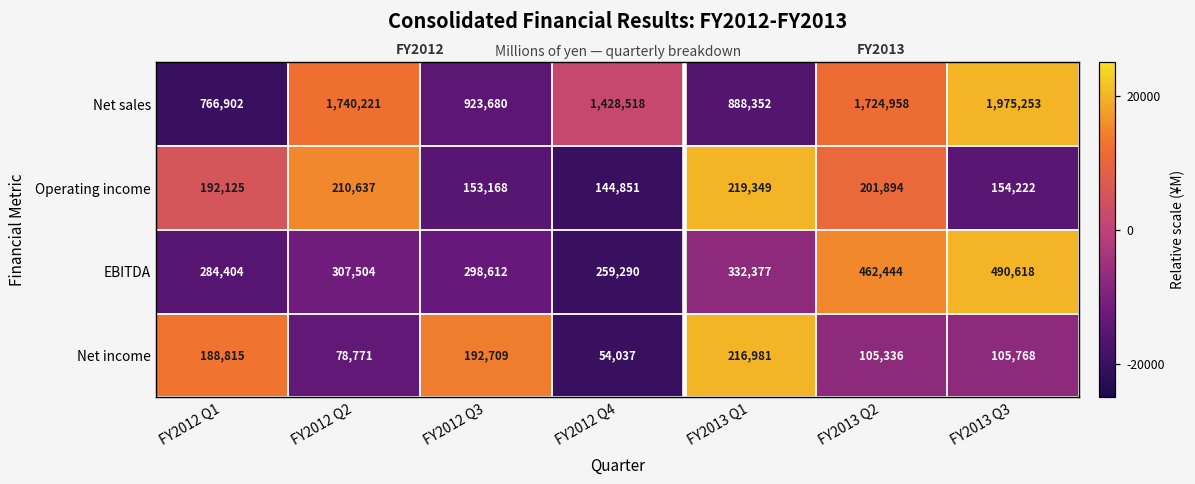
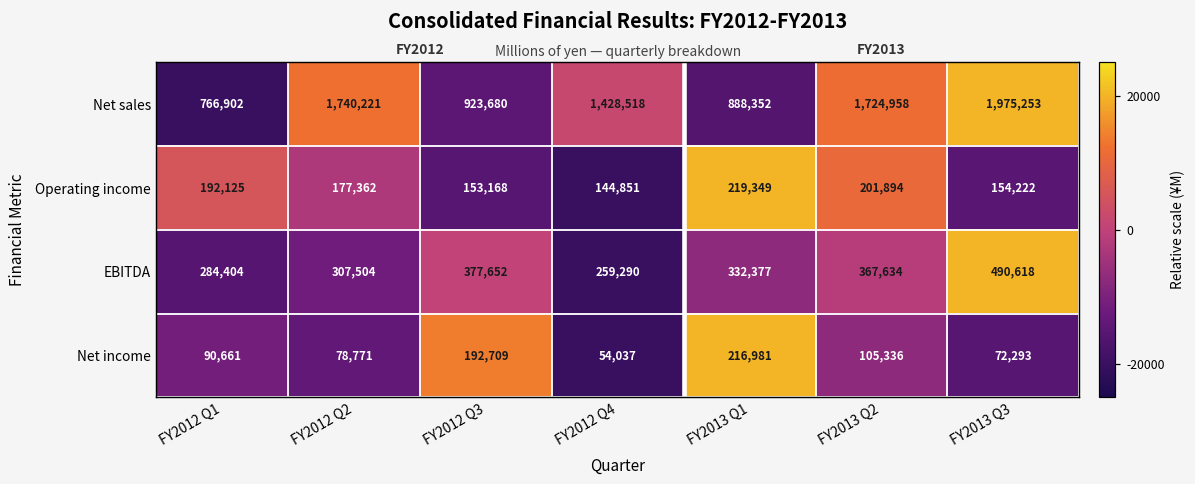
  {
    "Net sales": {
      "FY2012 Q1": "766,902",
      "FY2012 Q2": "1,740,221",
      "FY2012 Q3": "923,680",
      "FY2012 Q4": "1,428,518",
      "FY2013 Q1": "888,352",
      "FY2013 Q2": "1,724,958",
      "FY2013 Q3": "1,975,253"
    },
    "Operating income": {
      "FY2012 Q1": "192,125",
-     "FY2012 Q2": "210,637",
+     "FY2012 Q2": "177,362",
      "FY2012 Q3": "153,168",
      "FY2012 Q4": "144,851",
      "FY2013 Q1": "219,349",
      "FY2013 Q2": "201,894",
      "FY2013 Q3": "154,222"
    },
    "EBITDA": {
      "FY2012 Q1": "284,404",
      "FY2012 Q2": "307,504",
-     "FY2012 Q3": "298,612",
+     "FY2012 Q3": "377,652",
      "FY2012 Q4": "259,290",
      "FY2013 Q1": "332,377",
-     "FY2013 Q2": "462,444",
+     "FY2013 Q2": "367,634",
      "FY2013 Q3": "490,618"
    },
    "Net income": {
-     "FY2012 Q1": "188,815",
+     "FY2012 Q1": "90,661",
      "FY2012 Q2": "78,771",
      "FY2012 Q3": "192,709",
      "FY2012 Q4": "54,037",
      "FY2013 Q1": "216,981",
      "FY2013 Q2": "105,336",
-     "FY2013 Q3": "105,768"
+     "FY2013 Q3": "72,293"
    }
  }
